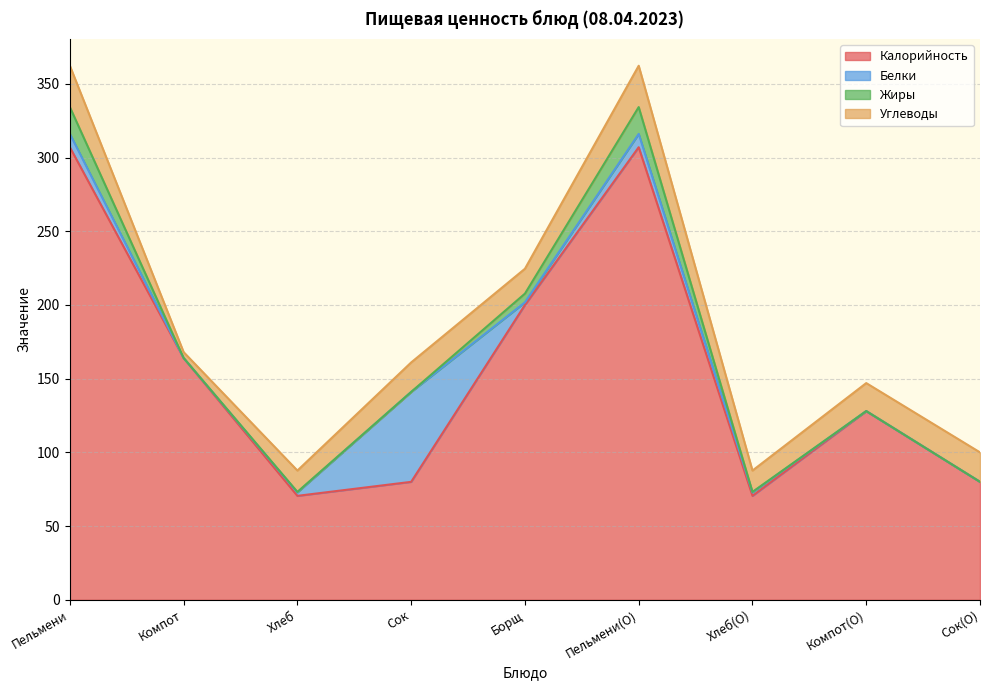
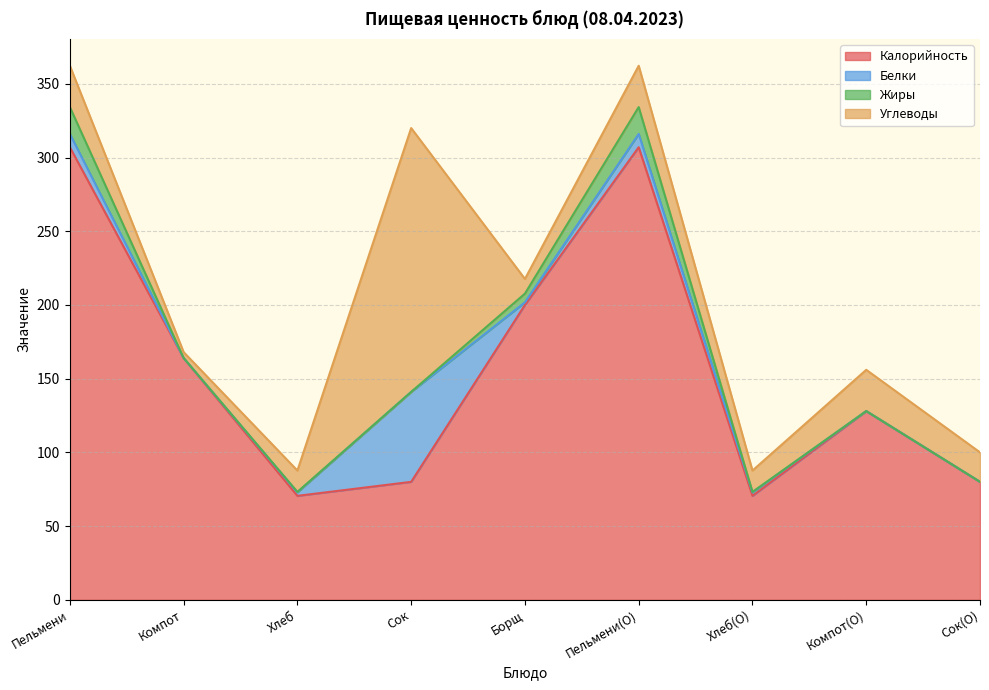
  {
    "Калорийность": {
      "Пельмени": 307,
      "Хлеб": 71,
      "Сок": 80,
      "Борщ": 200,
      "Пельмени(О)": 307,
      "Хлеб(О)": 71
    },
    "Белки": {
      "Пельмени": 9,
      "Борщ": 2,
      "Пельмени(О)": 9
    },
    "Жиры": {
      "Пельмени": 18,
      "Борщ": 6,
      "Пельмени(О)": 18
    },
    "Углеводы": {
      "Пельмени": 28,
      "Компот": 4,
      "Хлеб": 14,
-     "Сок": 20,
-     "Борщ": 17,
+     "Сок": 179,
+     "Борщ": 10,
      "Пельмени(О)": 28,
      "Хлеб(О)": 14,
-     "Компот(О)": 19,
+     "Компот(О)": 28,
      "Сок(О)": 20
    }
  }
